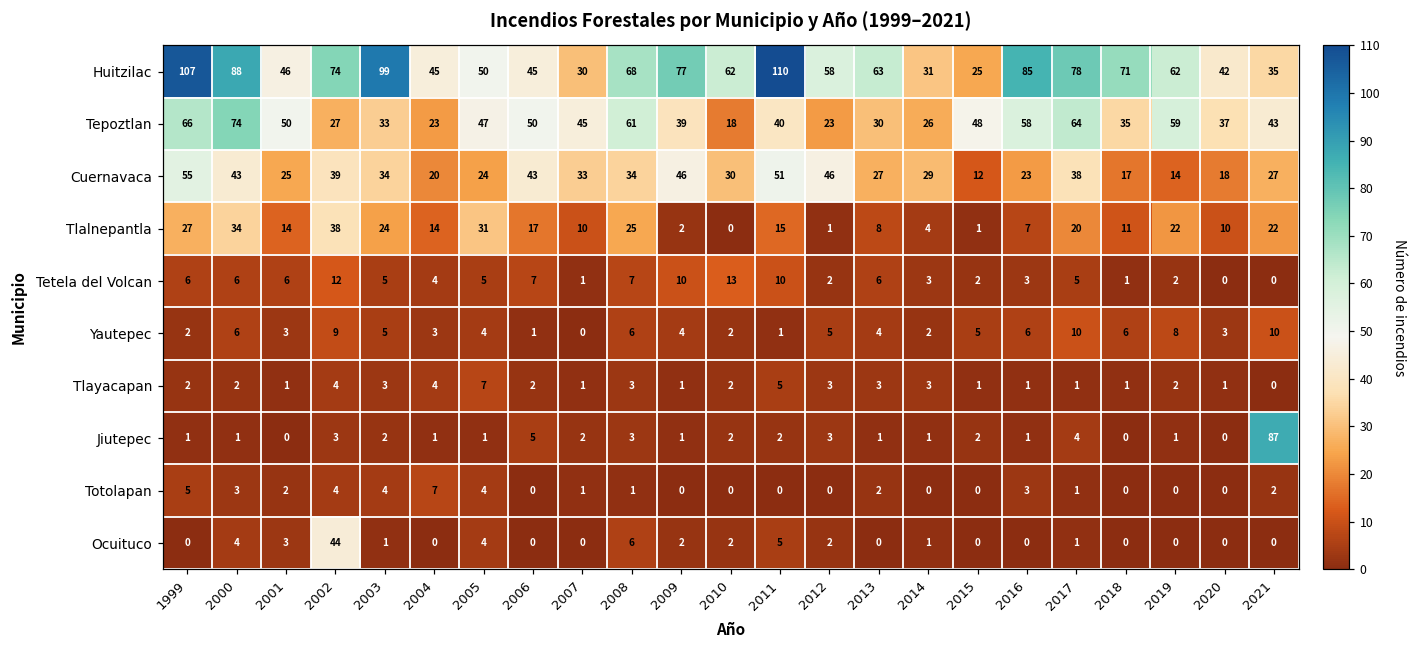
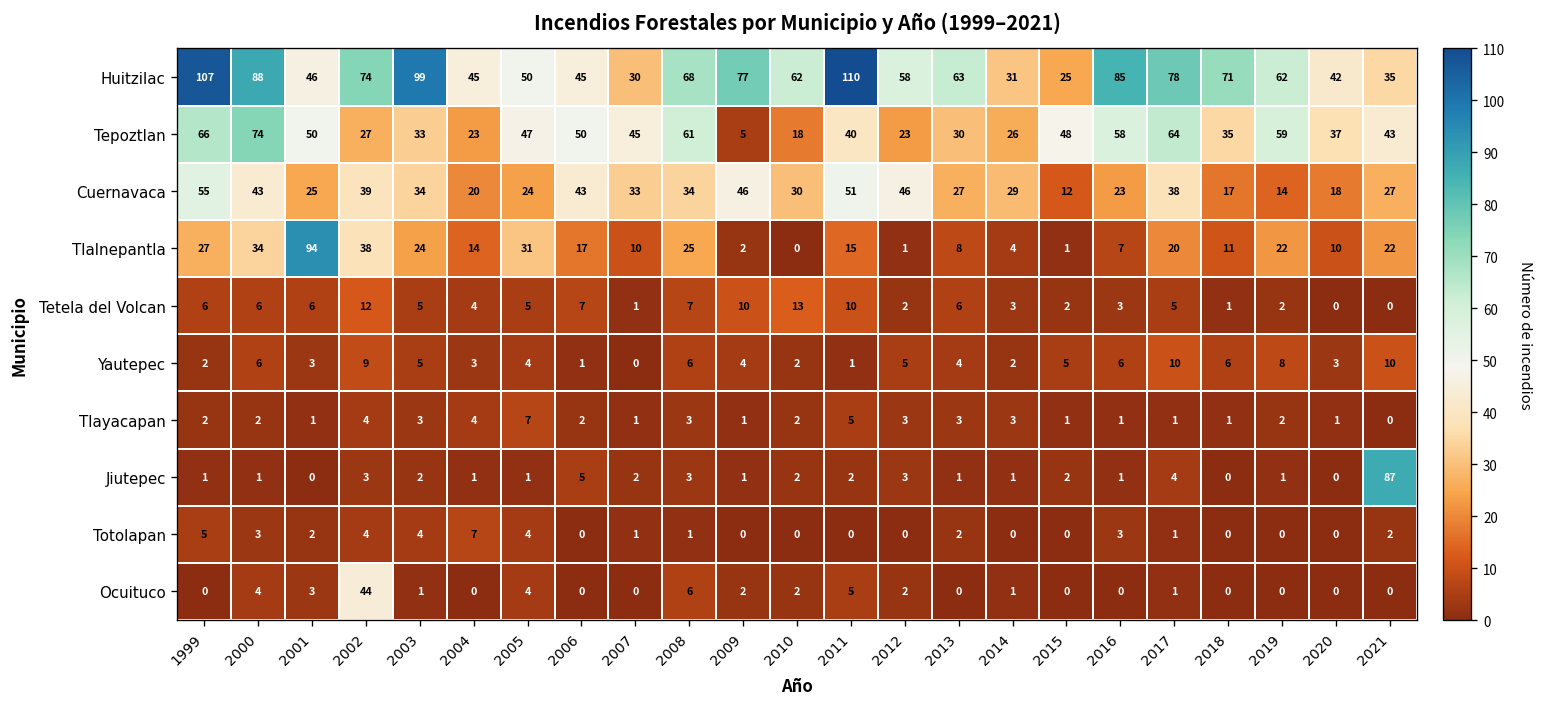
  {
    "Tepoztlan": {
      "1999": 66,
      "2000": 74,
      "2001": 50,
      "2002": 27,
      "2003": 33,
      "2004": 23,
      "2005": 47,
      "2006": 50,
      "2007": 45,
      "2008": 61,
-     "2009": 39,
+     "2009": 5,
      "2010": 18,
      "2011": 40,
      "2012": 23,
      "2013": 30,
      "2014": 26,
      "2015": 48,
      "2016": 58,
      "2017": 64,
      "2018": 35,
      "2019": 59,
      "2020": 37,
      "2021": 43
    },
    "Tlalnepantla": {
      "1999": 27,
      "2000": 34,
-     "2001": 14,
+     "2001": 94,
      "2002": 38,
      "2003": 24,
      "2004": 14,
      "2005": 31,
      "2006": 17,
      "2007": 10,
      "2008": 25,
      "2009": 2,
      "2010": 0,
      "2011": 15,
      "2012": 1,
      "2013": 8,
      "2014": 4,
      "2015": 1,
      "2016": 7,
      "2017": 20,
      "2018": 11,
      "2019": 22,
      "2020": 10,
      "2021": 22
    }
  }
